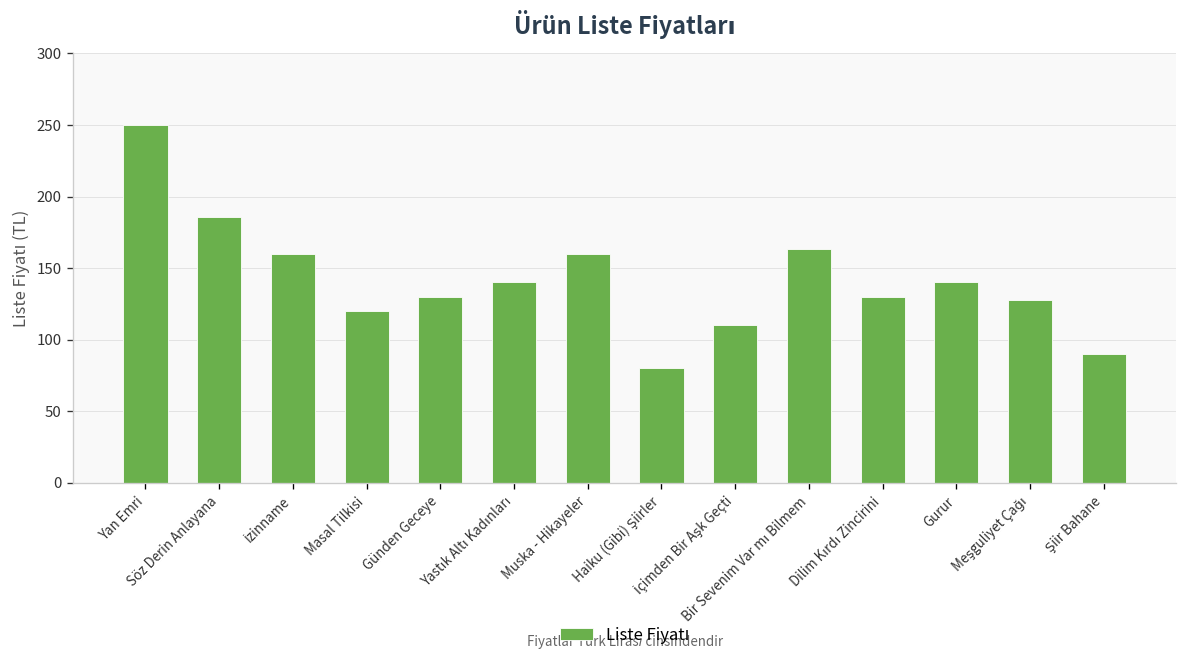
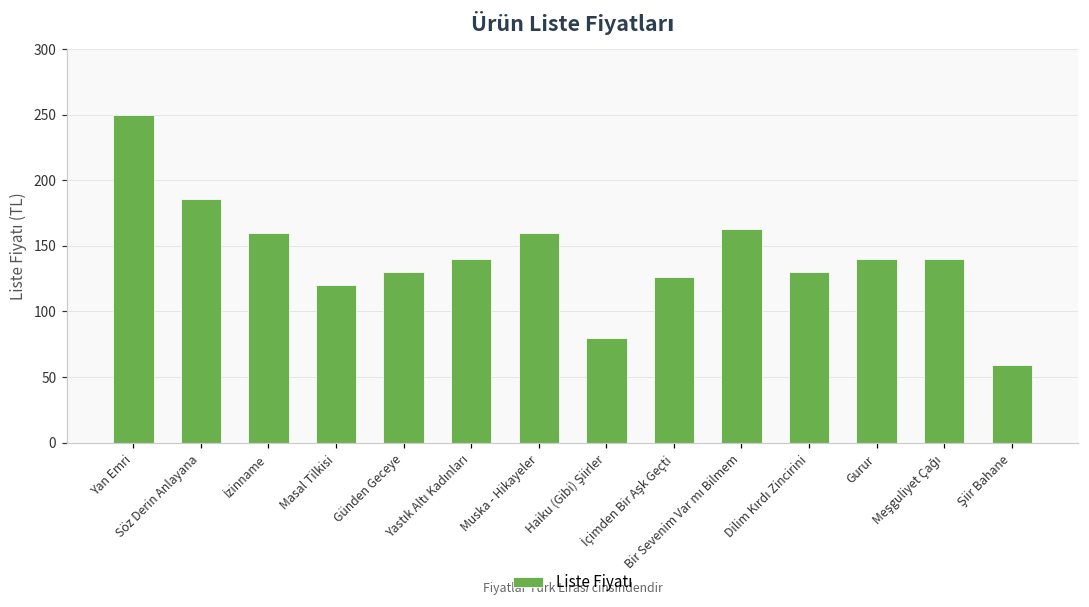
  {
    "Yan Emri": 250,
    "Söz Derin Anlayana": 186,
    "İzinname": 160,
    "Masal Tilkisi": 120,
    "Günden Geceye": 130,
    "Yastık Altı Kadınları": 140,
    "Muska - Hikayeler": 160,
    "Haiku (Gibi) Şiirler": 80,
-   "İçimden Bir Aşk Geçti": 110,
+   "İçimden Bir Aşk Geçti": 126,
    "Bir Sevenim Var mı Bilmem": 163,
    "Dilim Kırdı Zincirini": 130,
    "Gurur": 140,
-   "Meşguliyet Çağı": 128,
-   "Şiir Bahane": 90
+   "Meşguliyet Çağı": 140,
+   "Şiir Bahane": 59
  }
